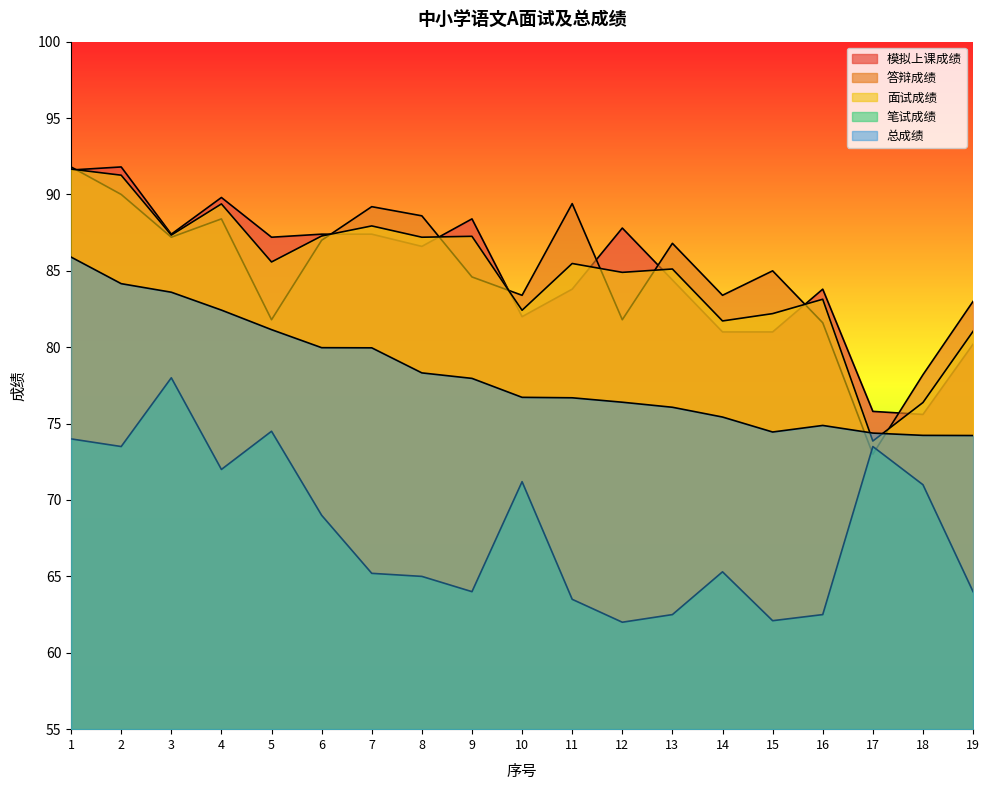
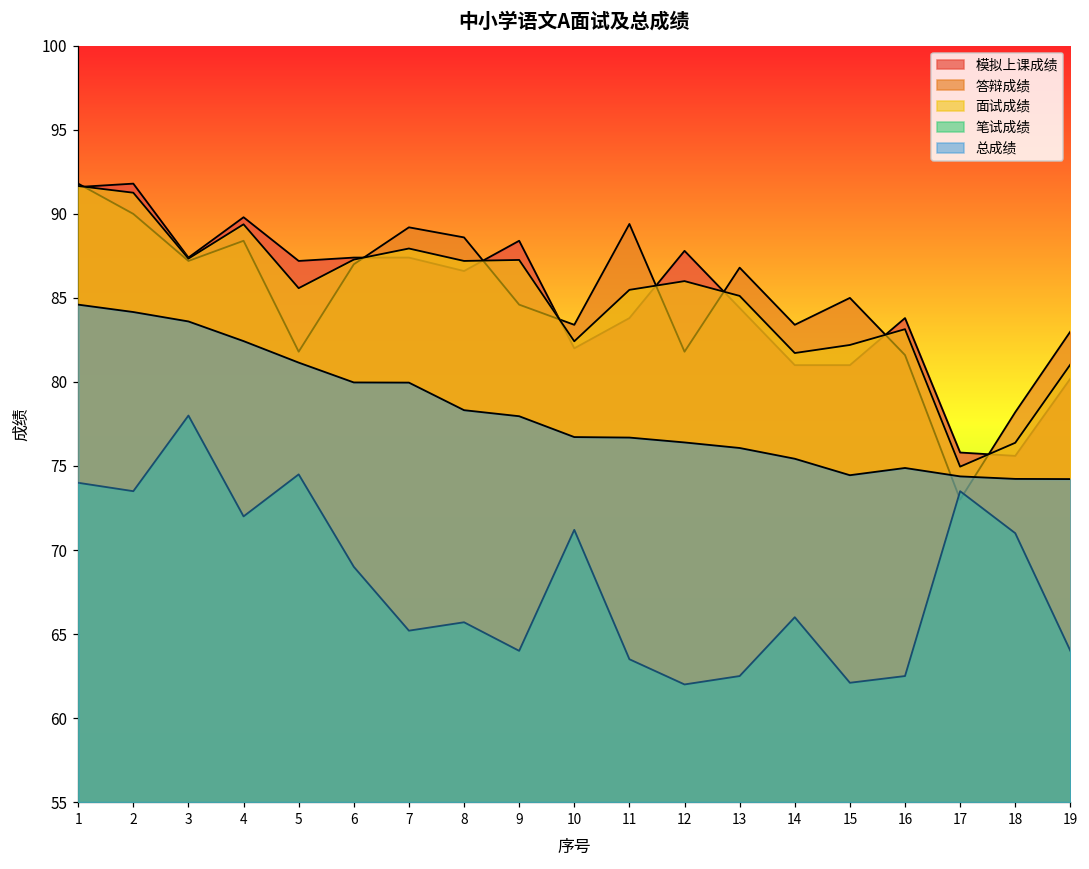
  {
    "面试成绩": {
      "2": 91.3,
      "4": 89.4,
      "5": 85.6,
      "7": 87.9,
      "8": 87.2,
      "9": 87.3,
      "10": 82.4,
      "11": 85.5,
-     "12": 84.9,
+     "12": 86.0,
      "13": 85.1,
      "14": 81.7,
      "15": 82.2,
      "16": 83.1,
-     "17": 73.9,
+     "17": 75.0,
      "18": 76.4,
      "19": 81.0
    },
    "笔试成绩": {
      "1": 74.0,
      "2": 73.5,
      "3": 78.0,
      "4": 72.0,
      "5": 74.5,
      "6": 69.0,
      "7": 65.2,
-     "8": 65.0,
+     "8": 65.7,
      "9": 64.0,
      "10": 71.2,
      "11": 63.5,
      "12": 62.0,
      "13": 62.5,
-     "14": 65.3,
+     "14": 66.0,
      "15": 62.1,
      "16": 62.5,
      "17": 73.5,
      "18": 71.0,
      "19": 64.0
    },
    "总成绩": {
-     "1": 85.9,
+     "1": 84.6,
      "2": 84.2,
      "3": 83.6,
      "4": 82.4,
      "5": 81.2,
      "6": 80.0,
      "7": 80.0,
      "8": 78.3,
      "9": 78.0,
      "10": 76.7,
      "11": 76.7,
      "12": 76.4,
      "13": 76.1,
      "14": 75.4,
      "15": 74.5,
      "16": 74.9,
      "17": 74.4,
      "18": 74.2,
      "19": 74.2
    }
  }
